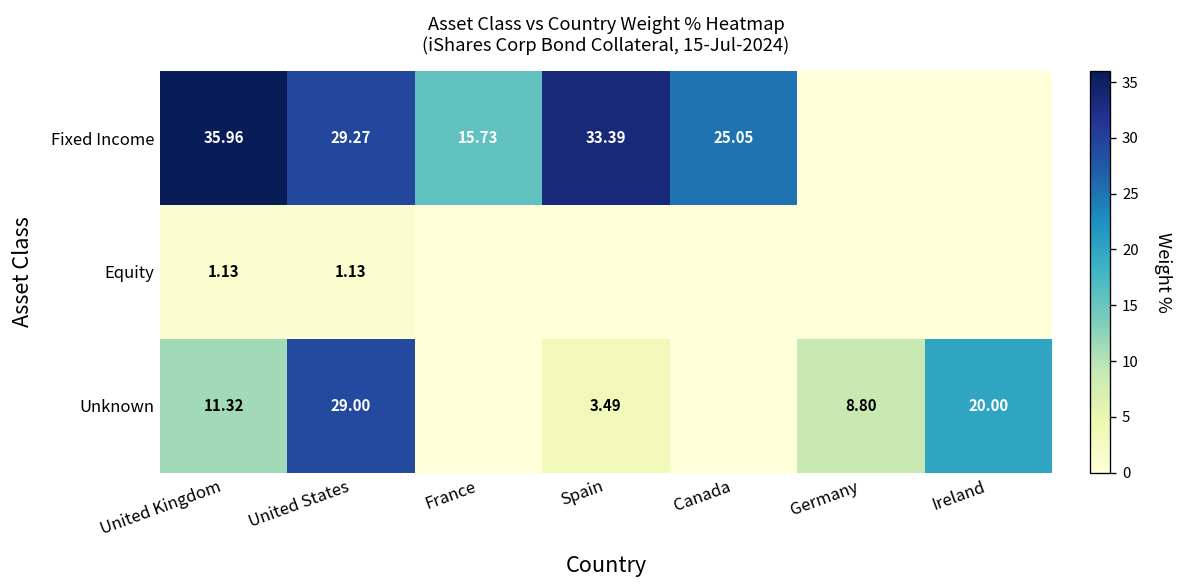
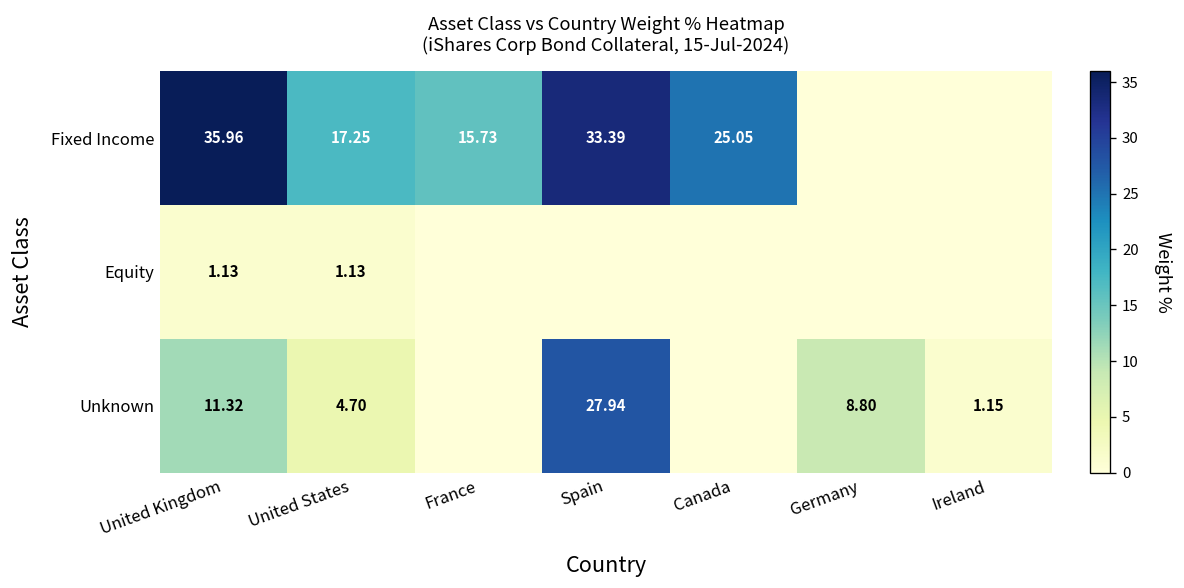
  {
    "Fixed Income": {
      "United Kingdom": 35.96,
-     "United States": 29.27,
+     "United States": 17.25,
      "France": 15.73,
      "Spain": 33.39,
      "Canada": 25.05
    },
    "Equity": {
      "United Kingdom": 1.13,
      "United States": 1.13
    },
    "Unknown": {
      "United Kingdom": 11.32,
-     "United States": 29.00,
-     "Spain": 3.49,
+     "United States": 4.70,
+     "Spain": 27.94,
      "Germany": 8.80,
-     "Ireland": 20.00
+     "Ireland": 1.15
    }
  }
